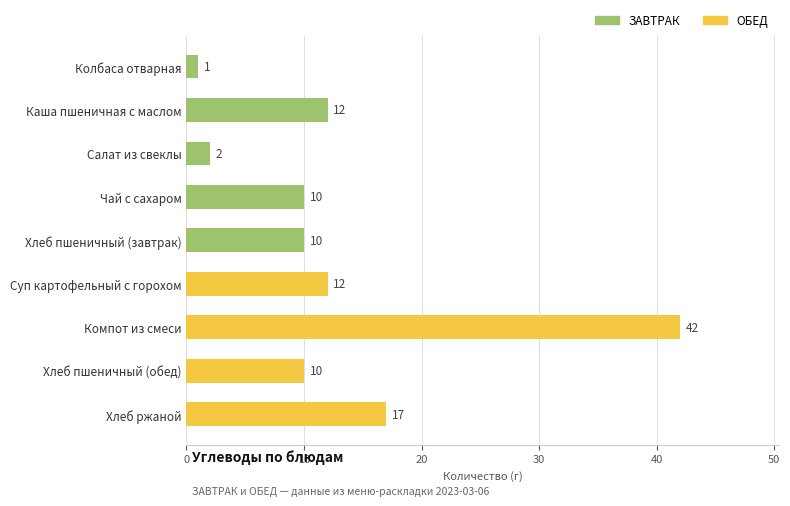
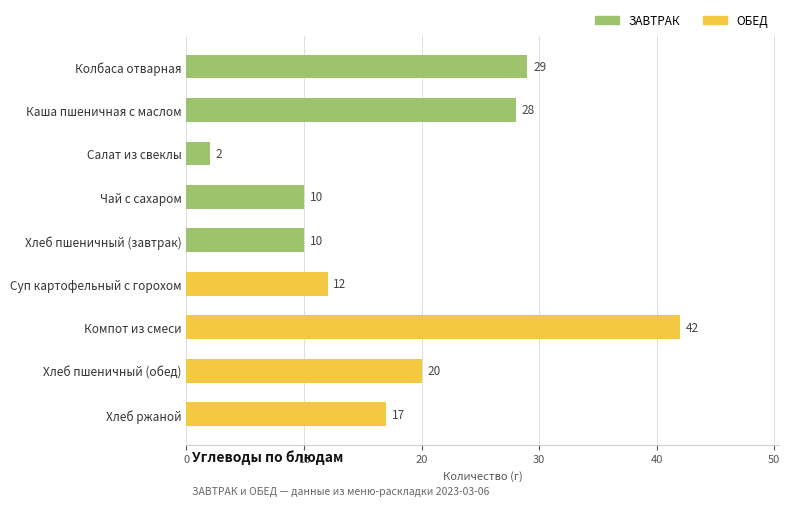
  {
-   "Колбаса отварная": 1,
-   "Каша пшеничная с маслом": 12,
+   "Колбаса отварная": 29,
+   "Каша пшеничная с маслом": 28,
    "Салат из свеклы": 2,
    "Чай с сахаром": 10,
    "Хлеб пшеничный (завтрак)": 10,
    "Суп картофельный с горохом": 12,
    "Компот из смеси": 42,
-   "Хлеб пшеничный (обед)": 10,
+   "Хлеб пшеничный (обед)": 20,
    "Хлеб ржаной": 17
  }
